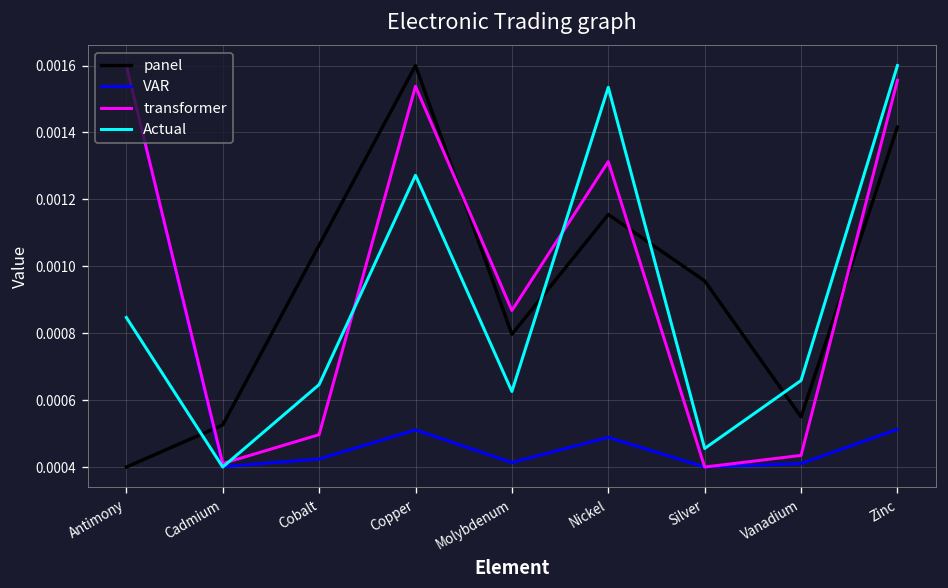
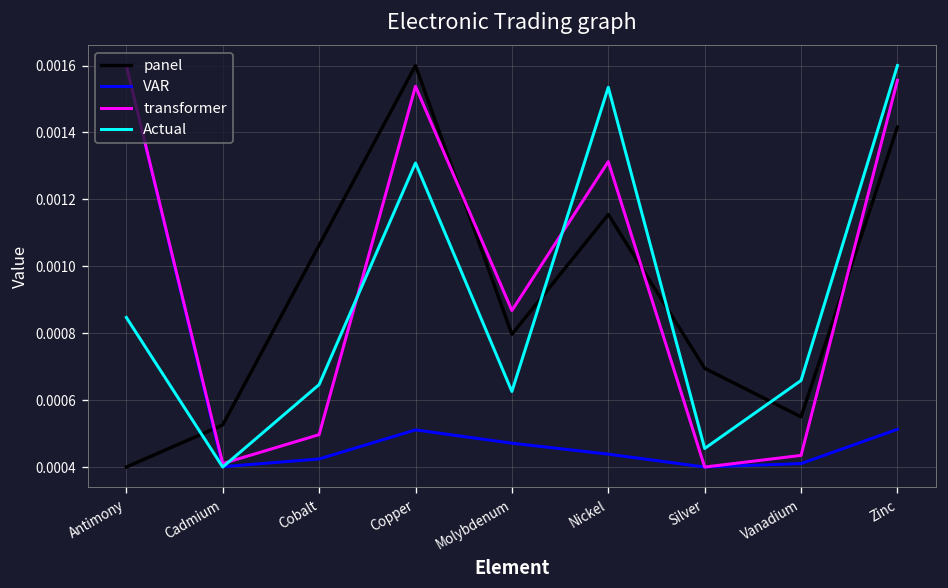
  {
    "panel": {
      "Antimony": 0.00040,
      "Cadmium": 0.00053,
      "Cobalt": 0.00106,
      "Copper": 0.00160,
      "Molybdenum": 0.00080,
      "Nickel": 0.00115,
-     "Silver": 0.00096,
+     "Silver": 0.00070,
      "Vanadium": 0.00055,
      "Zinc": 0.00142
    },
    "VAR": {
      "Cobalt": 0.00042,
      "Copper": 0.00051,
-     "Molybdenum": 0.00041,
-     "Nickel": 0.00049,
+     "Molybdenum": 0.00047,
+     "Nickel": 0.00044,
      "Vanadium": 0.00041,
      "Zinc": 0.00051
    },
    "transformer": {
      "Cadmium": 0.00041,
      "Cobalt": 0.00050,
      "Copper": 0.00154,
      "Molybdenum": 0.00087,
      "Nickel": 0.00131,
      "Vanadium": 0.00043,
      "Zinc": 0.00156
    },
    "Actual": {
      "Antimony": 0.00085,
      "Cobalt": 0.00065,
-     "Copper": 0.00127,
+     "Copper": 0.00131,
      "Molybdenum": 0.00063,
      "Nickel": 0.00153,
      "Silver": 0.00046,
      "Vanadium": 0.00066,
      "Zinc": 0.00160
    }
  }
